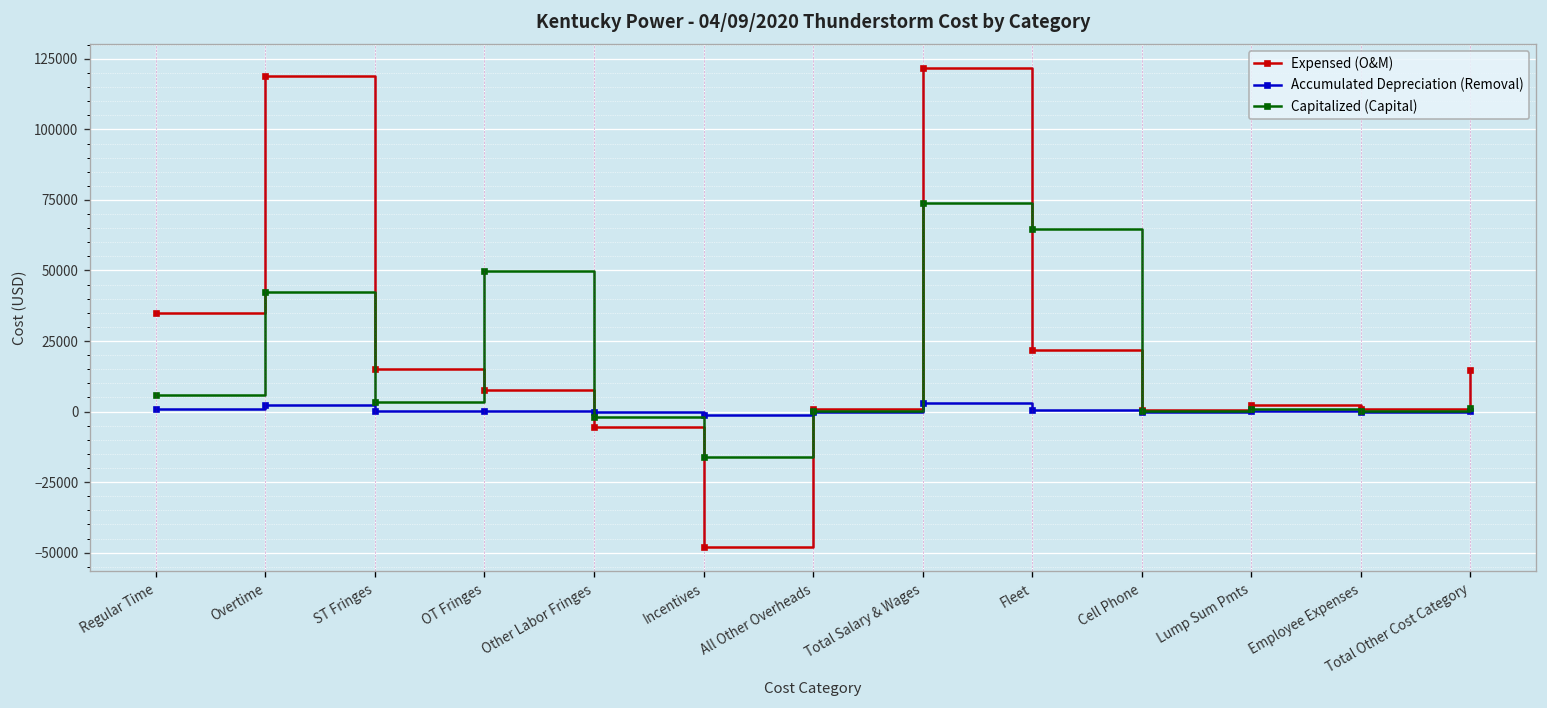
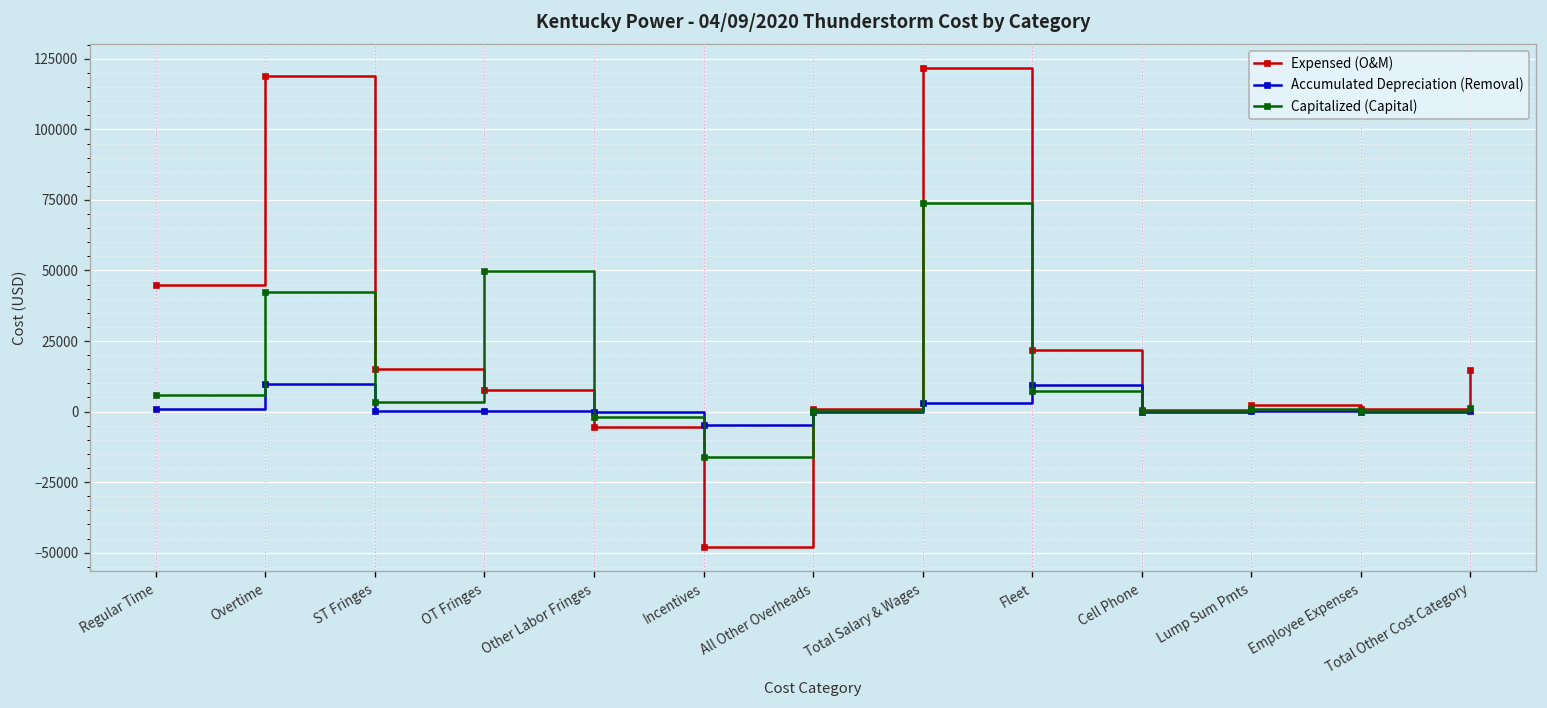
  {
    "Expensed (O&M)": {
-     "Regular Time": 35000,
+     "Regular Time": 45000,
      "Overtime": 119000,
      "ST Fringes": 15000,
      "OT Fringes": 8000,
      "Other Labor Fringes": -5000,
      "Incentives": -48000,
      "Total Salary & Wages": 122000,
      "Fleet": 22000,
      "Lump Sum Pmts": 2000,
      "Total Other Cost Category": 15000
    },
    "Accumulated Depreciation (Removal)": {
      "Regular Time": 1000,
-     "Overtime": 2000,
+     "Overtime": 10000,
      "ST Fringes": 0,
      "OT Fringes": 0,
      "Other Labor Fringes": 0,
-     "Incentives": -1000,
+     "Incentives": -5000,
      "Total Salary & Wages": 3000,
-     "Fleet": 0,
+     "Fleet": 9000,
      "Total Other Cost Category": 0
    },
    "Capitalized (Capital)": {
      "Regular Time": 6000,
      "Overtime": 42000,
      "ST Fringes": 4000,
      "OT Fringes": 50000,
      "Other Labor Fringes": -2000,
      "Incentives": -16000,
      "Total Salary & Wages": 74000,
-     "Fleet": 65000,
+     "Fleet": 7000,
      "Total Other Cost Category": 1000
    }
  }
